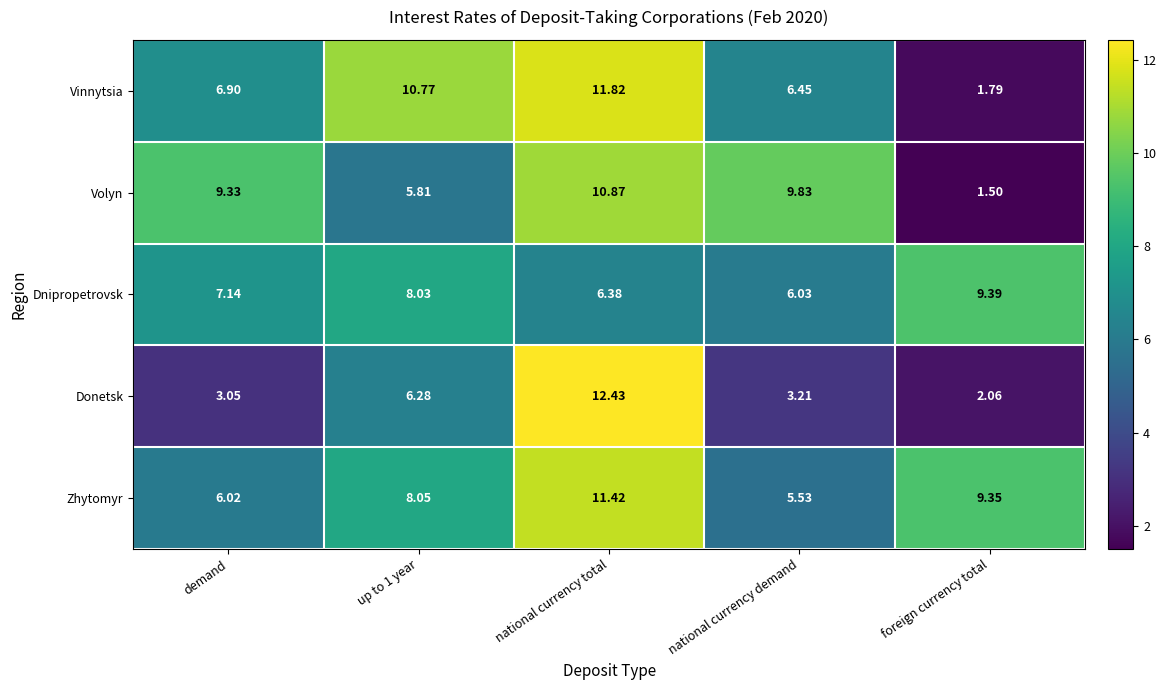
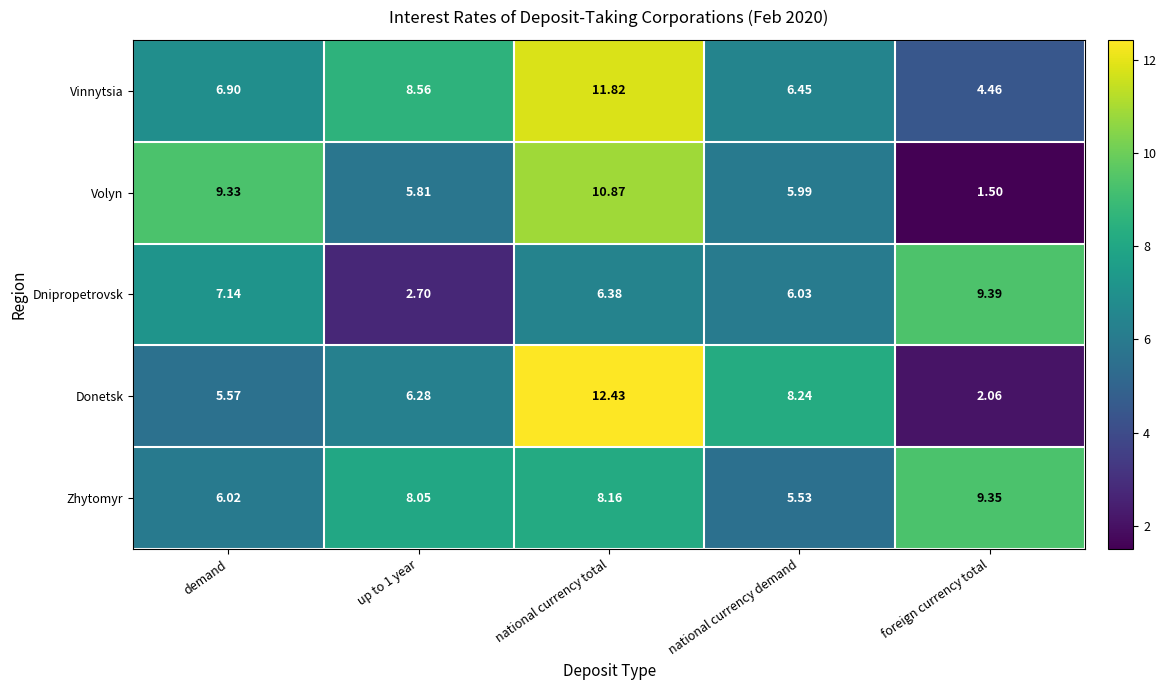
  {
    "Vinnytsia": {
      "demand": 6.90,
-     "up to 1 year": 10.77,
+     "up to 1 year": 8.56,
      "national currency total": 11.82,
      "national currency demand": 6.45,
-     "foreign currency total": 1.79
+     "foreign currency total": 4.46
    },
    "Volyn": {
      "demand": 9.33,
      "up to 1 year": 5.81,
      "national currency total": 10.87,
-     "national currency demand": 9.83,
+     "national currency demand": 5.99,
      "foreign currency total": 1.50
    },
    "Dnipropetrovsk": {
      "demand": 7.14,
-     "up to 1 year": 8.03,
+     "up to 1 year": 2.70,
      "national currency total": 6.38,
      "national currency demand": 6.03,
      "foreign currency total": 9.39
    },
    "Donetsk": {
-     "demand": 3.05,
+     "demand": 5.57,
      "up to 1 year": 6.28,
      "national currency total": 12.43,
-     "national currency demand": 3.21,
+     "national currency demand": 8.24,
      "foreign currency total": 2.06
    },
    "Zhytomyr": {
      "demand": 6.02,
      "up to 1 year": 8.05,
-     "national currency total": 11.42,
+     "national currency total": 8.16,
      "national currency demand": 5.53,
      "foreign currency total": 9.35
    }
  }
